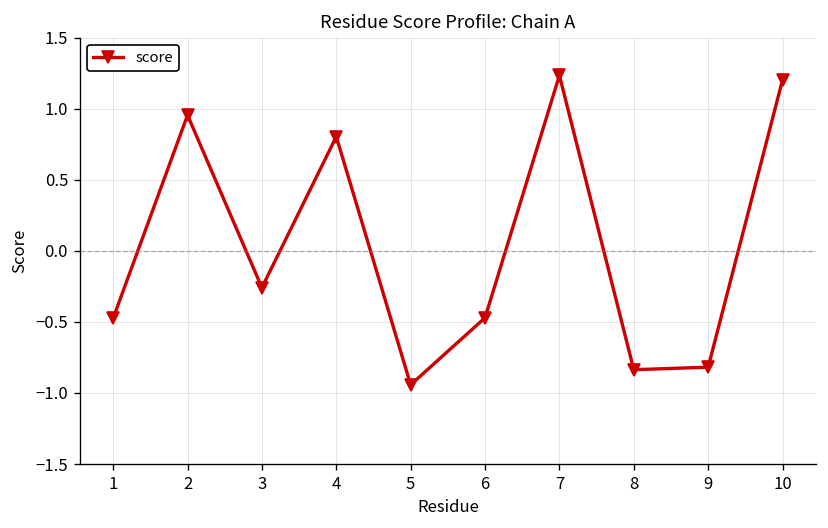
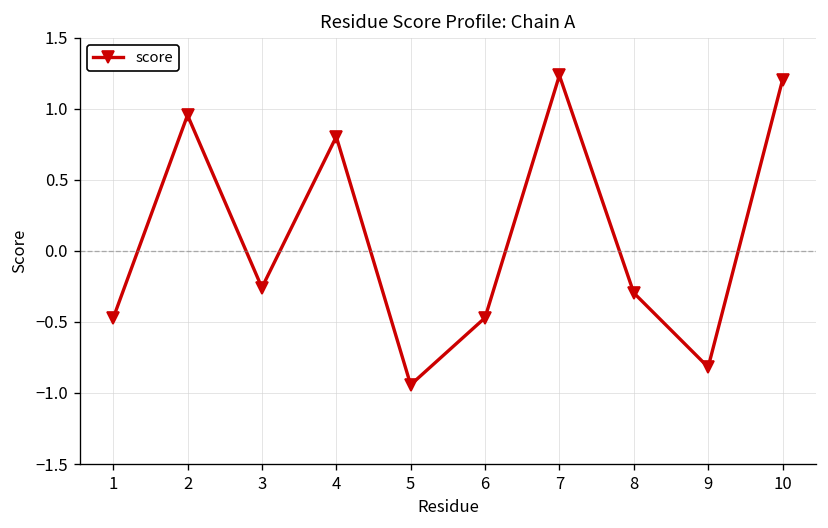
  {
    "1": -0.47,
    "2": 0.95,
    "3": -0.26,
    "4": 0.80,
    "5": -0.94,
    "6": -0.47,
    "7": 1.23,
-   "8": -0.84,
+   "8": -0.30,
    "9": -0.82,
    "10": 1.20
  }
